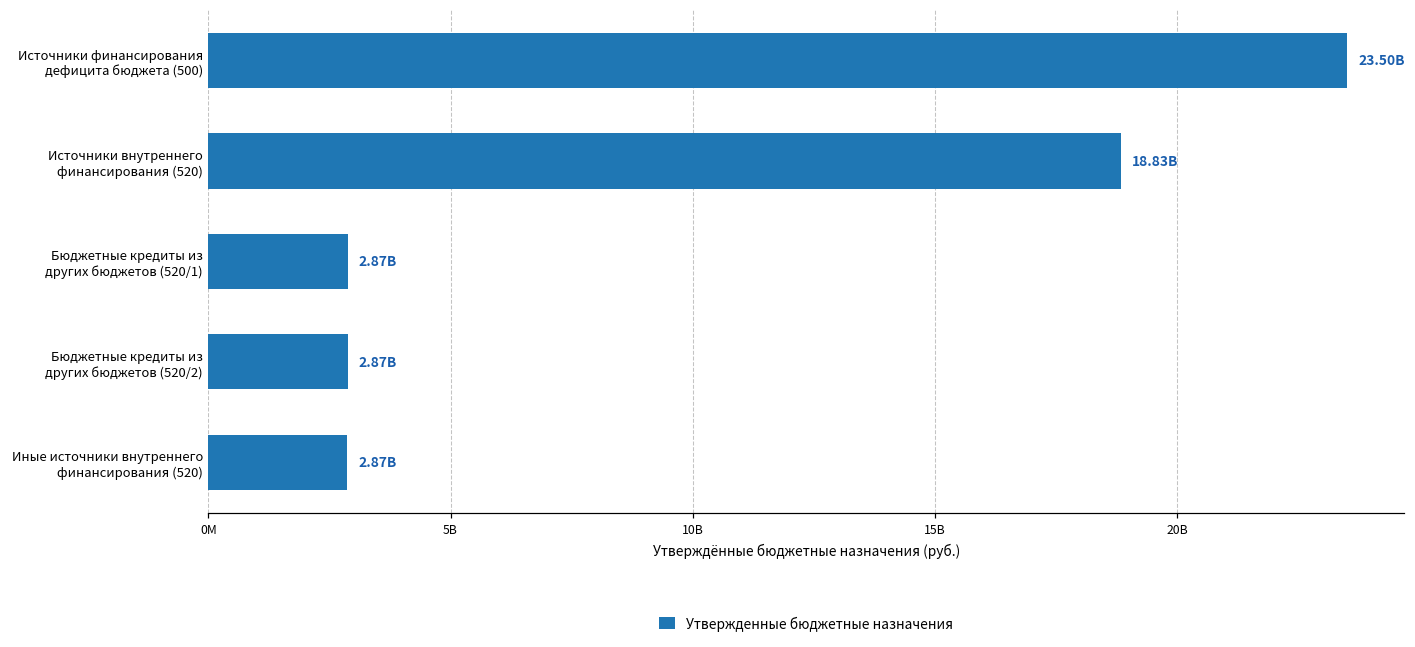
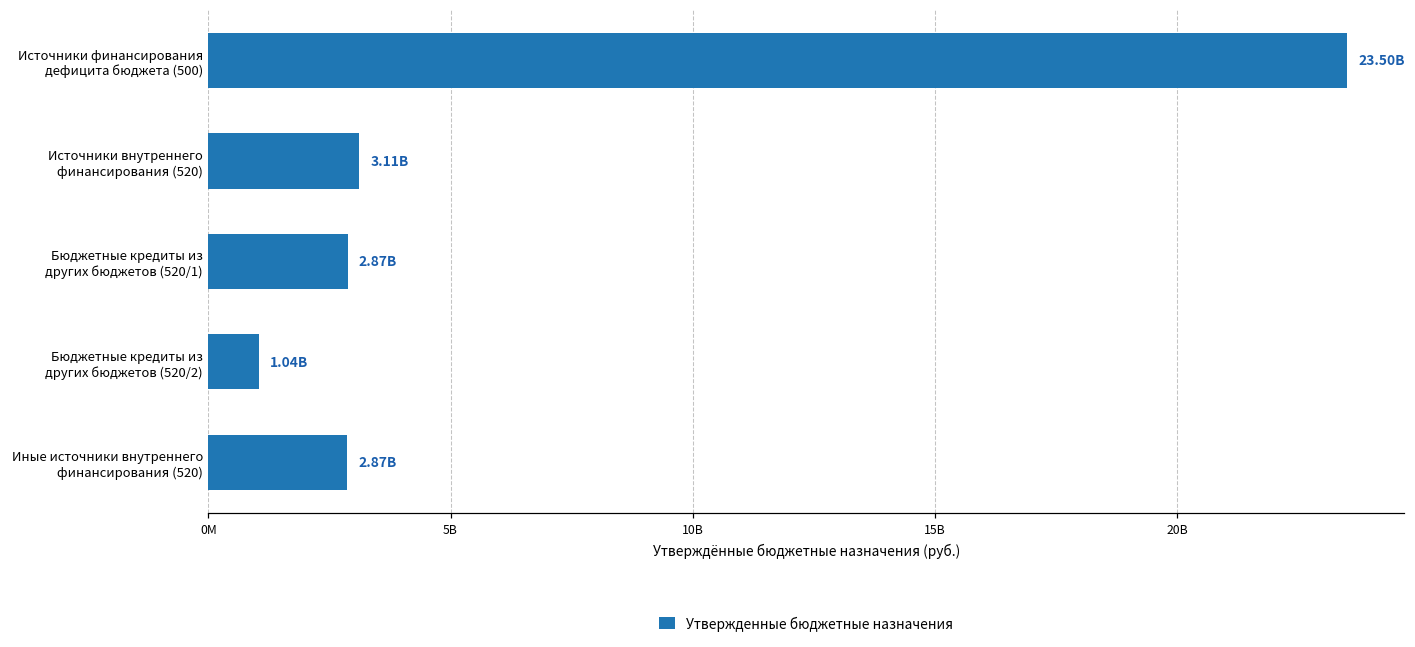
  {
    "Источники финансирования дефицита бюджета (500)": "23.50B",
-   "Источники внутреннего финансирования (520)": "18.83B",
+   "Источники внутреннего финансирования (520)": "3.11B",
    "Бюджетные кредиты из других бюджетов (520/1)": "2.87B",
-   "Бюджетные кредиты из других бюджетов (520/2)": "2.87B",
+   "Бюджетные кредиты из других бюджетов (520/2)": "1.04B",
    "Иные источники внутреннего финансирования (520)": "2.87B"
  }
